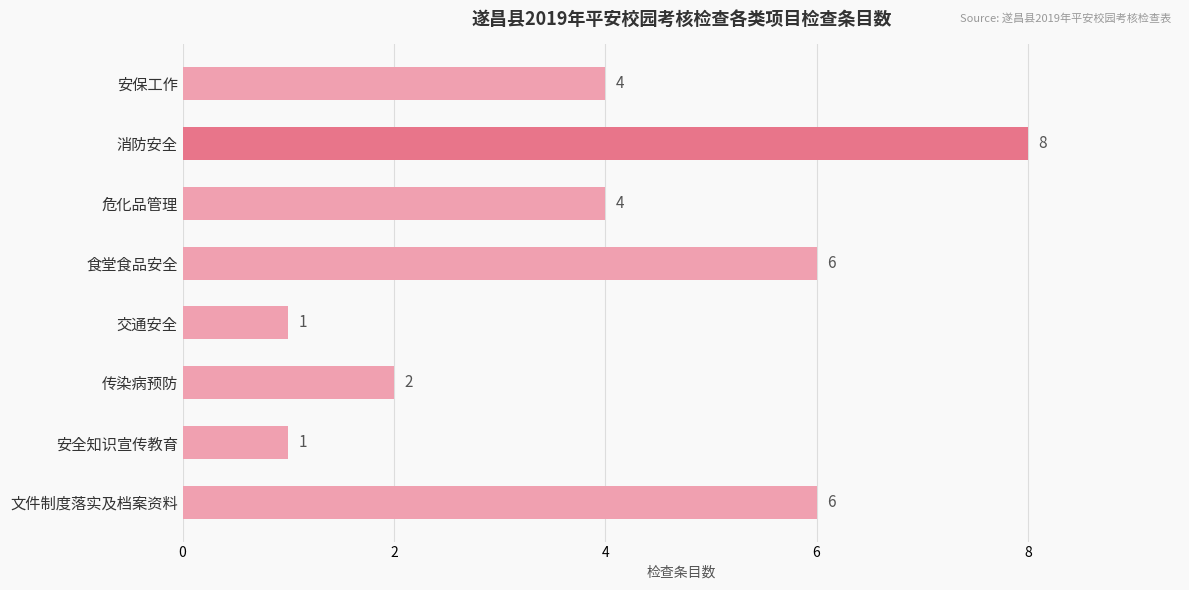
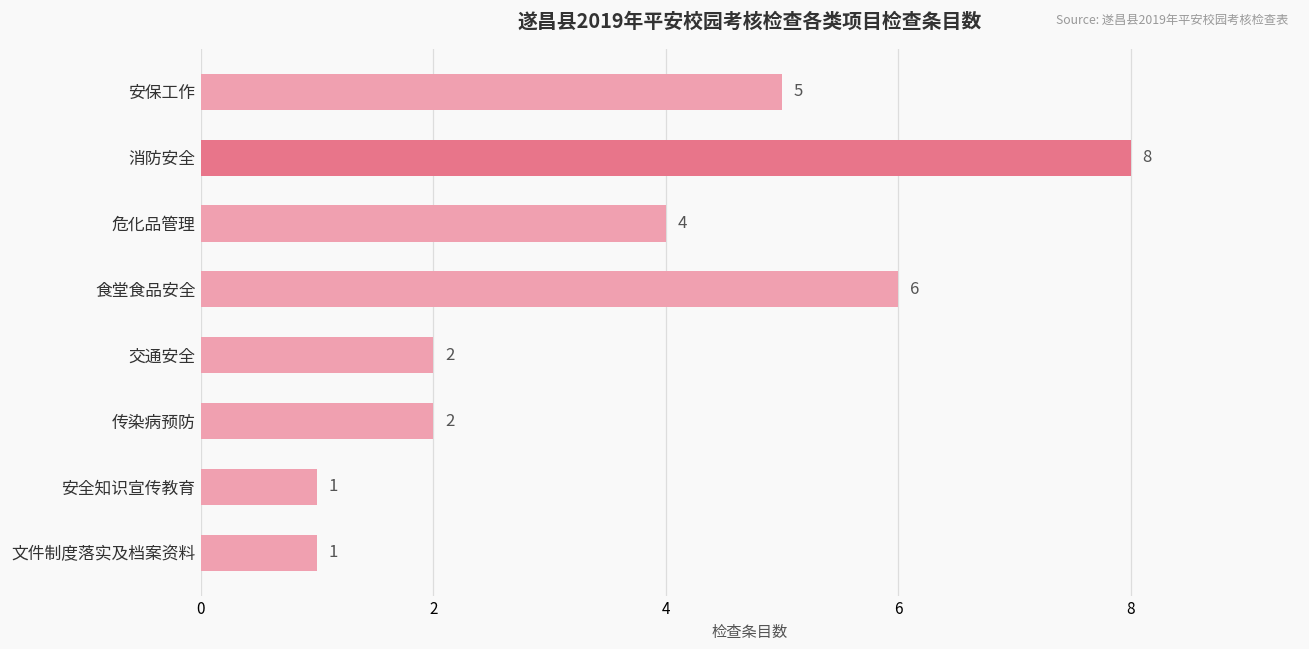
  {
-   "安保工作": 4,
+   "安保工作": 5,
    "消防安全": 8,
    "危化品管理": 4,
    "食堂食品安全": 6,
-   "交通安全": 1,
+   "交通安全": 2,
    "传染病预防": 2,
    "安全知识宣传教育": 1,
-   "文件制度落实及档案资料": 6
+   "文件制度落实及档案资料": 1
  }
